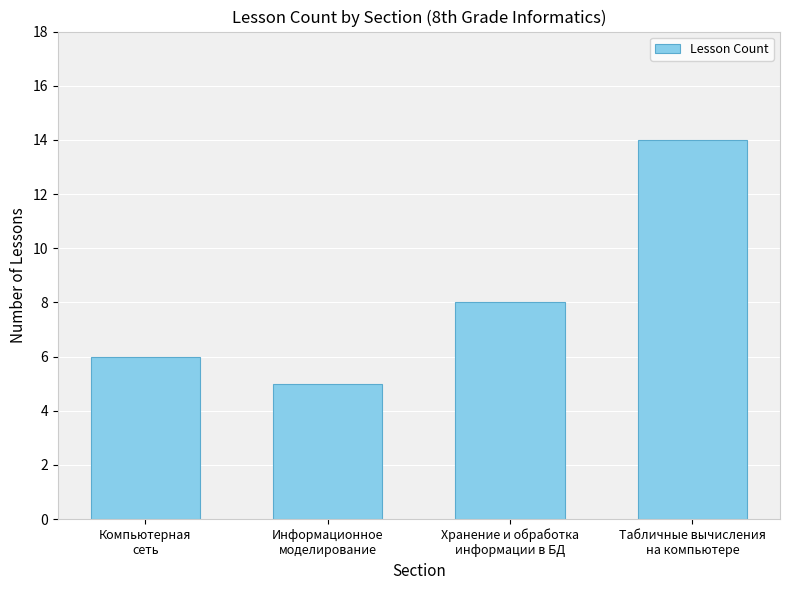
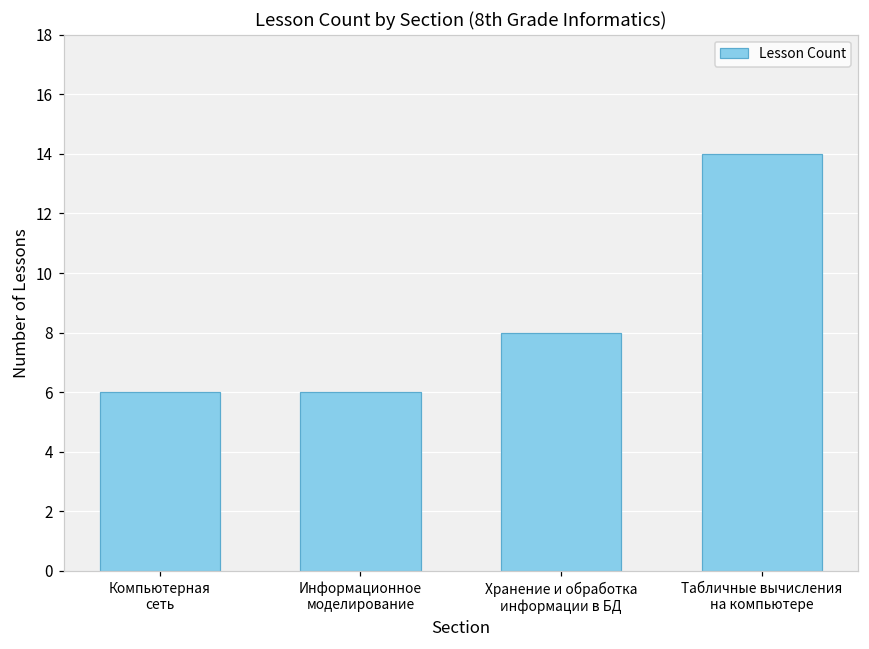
  {
    "Компьютерная сеть": 6,
-   "Информационное моделирование": 5,
+   "Информационное моделирование": 6,
    "Хранение и обработка информации в БД": 8,
    "Табличные вычисления на компьютере": 14
  }
